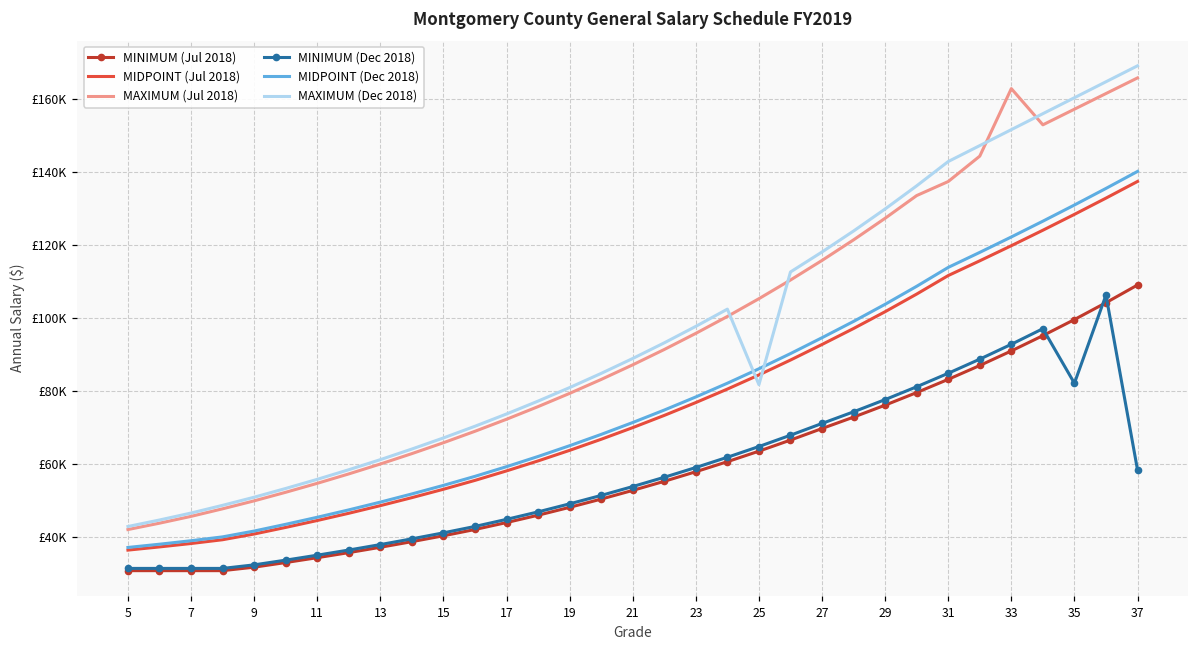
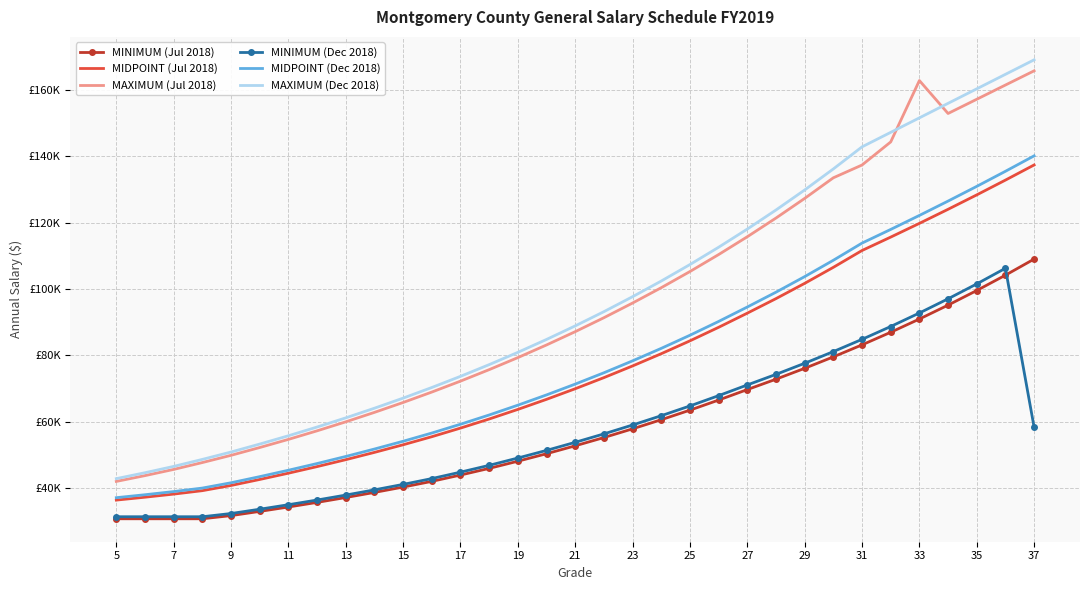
  {
    "MAXIMUM (Jul 2018)": {
      "5": "£42000",
      "7": "£46000",
      "9": "£50000",
      "11": "£55000",
      "13": "£60000",
      "15": "£66000",
      "17": "£72000",
      "19": "£79000",
      "21": "£87000",
      "23": "£96000",
      "25": "£105000",
      "27": "£116000",
      "29": "£127000",
      "31": "£137000",
      "33": "£163000",
      "35": "£157000",
      "37": "£166000"
    },
    "MINIMUM (Dec 2018)": {
      "15": "£41000",
      "17": "£45000",
      "19": "£49000",
      "21": "£54000",
      "23": "£59000",
      "25": "£65000",
      "27": "£71000",
      "29": "£78000",
      "31": "£85000",
      "33": "£93000",
-     "35": "£82000",
+     "35": "£102000",
      "37": "£58000"
    },
    "MIDPOINT (Dec 2018)": {
      "9": "£42000",
      "11": "£45000",
      "13": "£49000",
      "15": "£54000",
      "17": "£59000",
      "19": "£65000",
      "21": "£71000",
      "23": "£78000",
      "25": "£86000",
      "27": "£95000",
      "29": "£104000",
      "31": "£114000",
      "33": "£122000",
      "35": "£131000",
      "37": "£140000"
    },
    "MAXIMUM (Dec 2018)": {
      "5": "£43000",
      "7": "£46000",
      "9": "£51000",
      "11": "£56000",
      "13": "£61000",
      "15": "£67000",
      "17": "£74000",
      "19": "£81000",
      "21": "£89000",
      "23": "£98000",
-     "25": "£82000",
+     "25": "£107000",
      "27": "£118000",
      "29": "£130000",
      "31": "£143000",
      "33": "£152000",
      "35": "£160000",
      "37": "£169000"
    }
  }
